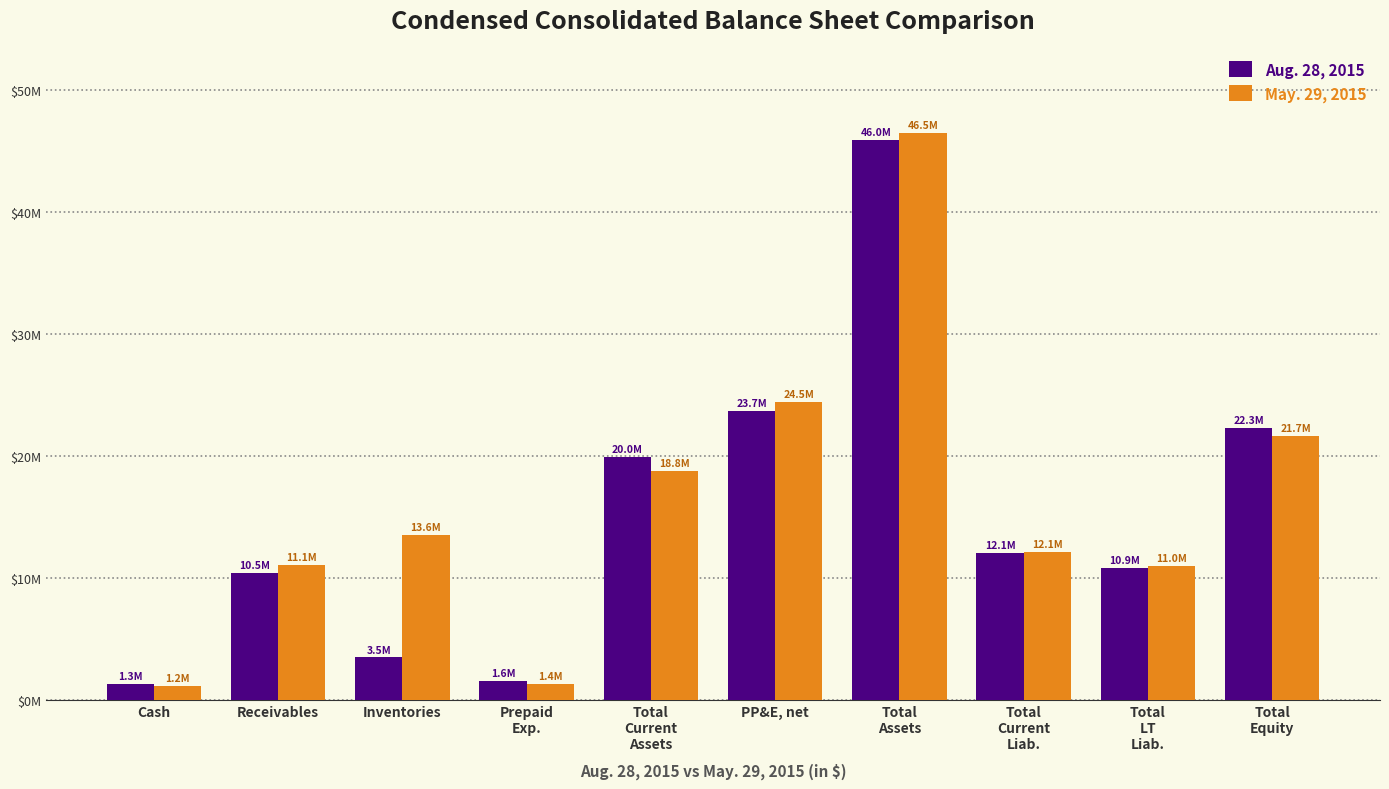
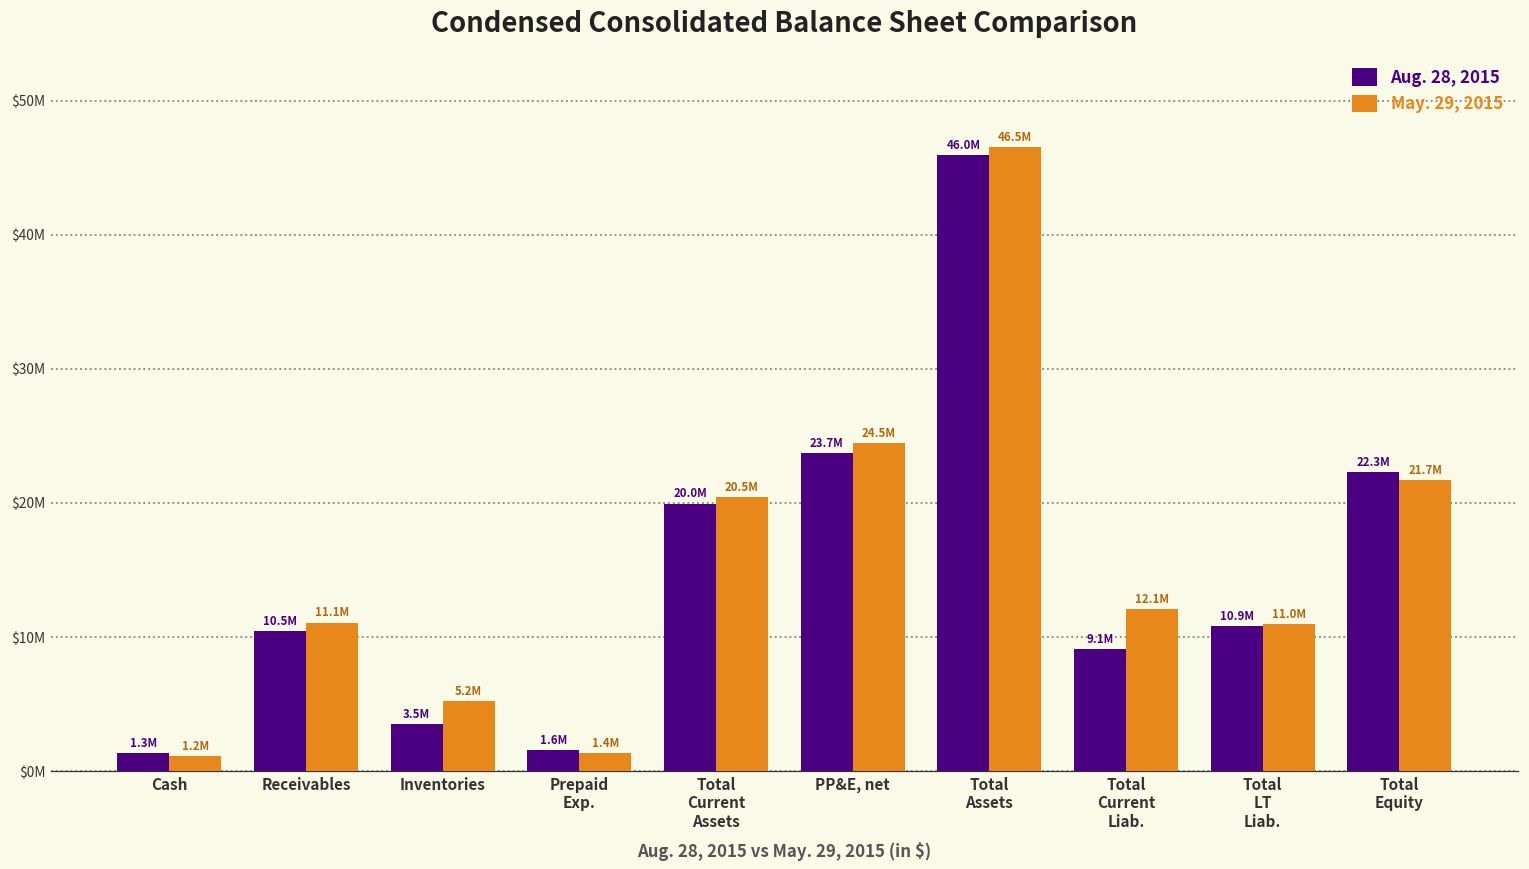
  {
    "Aug. 28, 2015": {
      "Cash": "1.3M",
      "Receivables": "10.5M",
      "Inventories": "3.5M",
      "Prepaid Exp.": "1.6M",
      "Total Current Assets": "20.0M",
      "PP&E, net": "23.7M",
      "Total Assets": "46.0M",
-     "Total Current Liab.": "12.1M",
+     "Total Current Liab.": "9.1M",
      "Total LT Liab.": "10.9M",
      "Total Equity": "22.3M"
    },
    "May. 29, 2015": {
      "Cash": "1.2M",
      "Receivables": "11.1M",
-     "Inventories": "13.6M",
+     "Inventories": "5.2M",
      "Prepaid Exp.": "1.4M",
-     "Total Current Assets": "18.8M",
+     "Total Current Assets": "20.5M",
      "PP&E, net": "24.5M",
      "Total Assets": "46.5M",
      "Total Current Liab.": "12.1M",
      "Total LT Liab.": "11.0M",
      "Total Equity": "21.7M"
    }
  }
